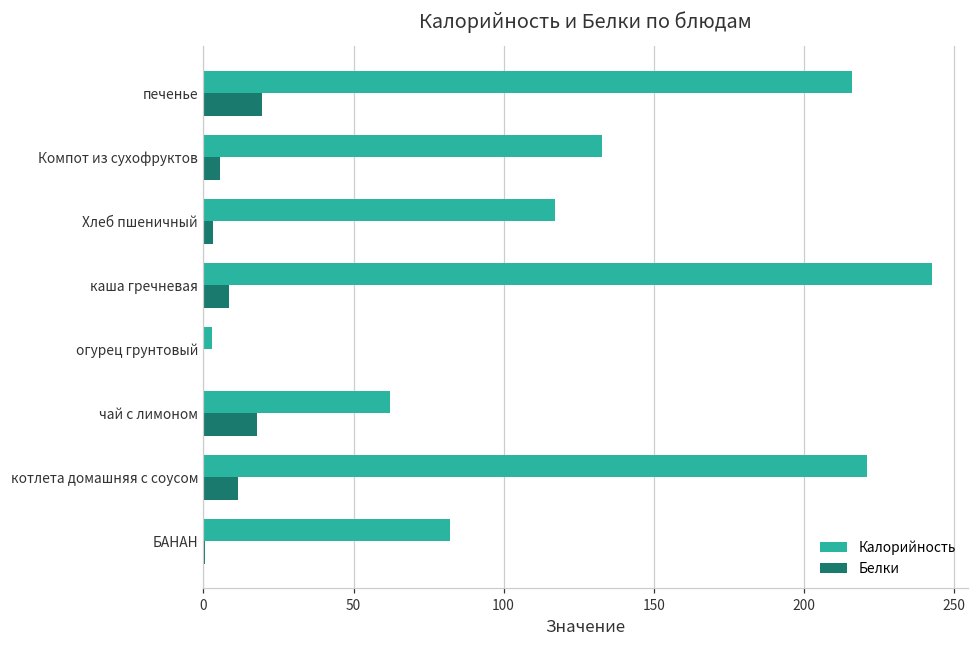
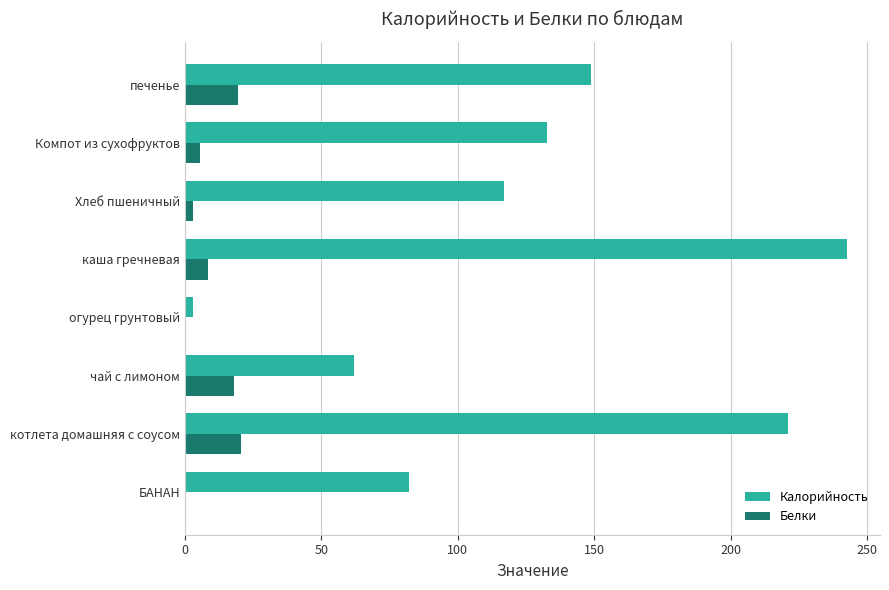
  {
    "Калорийность": {
-     "печенье": 216,
+     "печенье": 149,
      "Компот из сухофруктов": 133,
      "Хлеб пшеничный": 117,
      "каша гречневая": 242,
      "огурец грунтовый": 3,
      "чай с лимоном": 62,
      "котлета домашняя с соусом": 221,
      "БАНАН": 82
    },
    "Белки": {
      "печенье": 20,
      "Компот из сухофруктов": 5,
      "Хлеб пшеничный": 3,
      "каша гречневая": 9,
      "чай с лимоном": 18,
-     "котлета домашняя с соусом": 11
+     "котлета домашняя с соусом": 21
    }
  }
